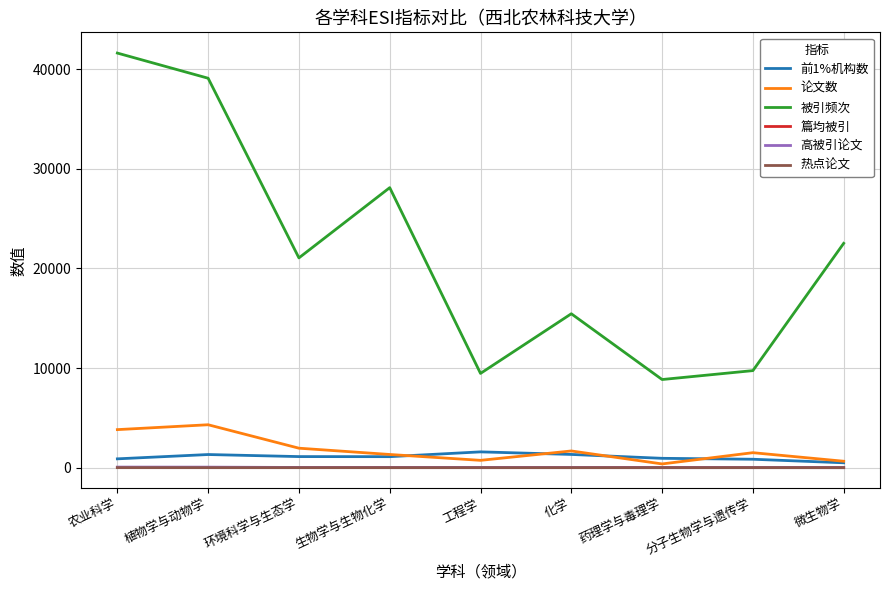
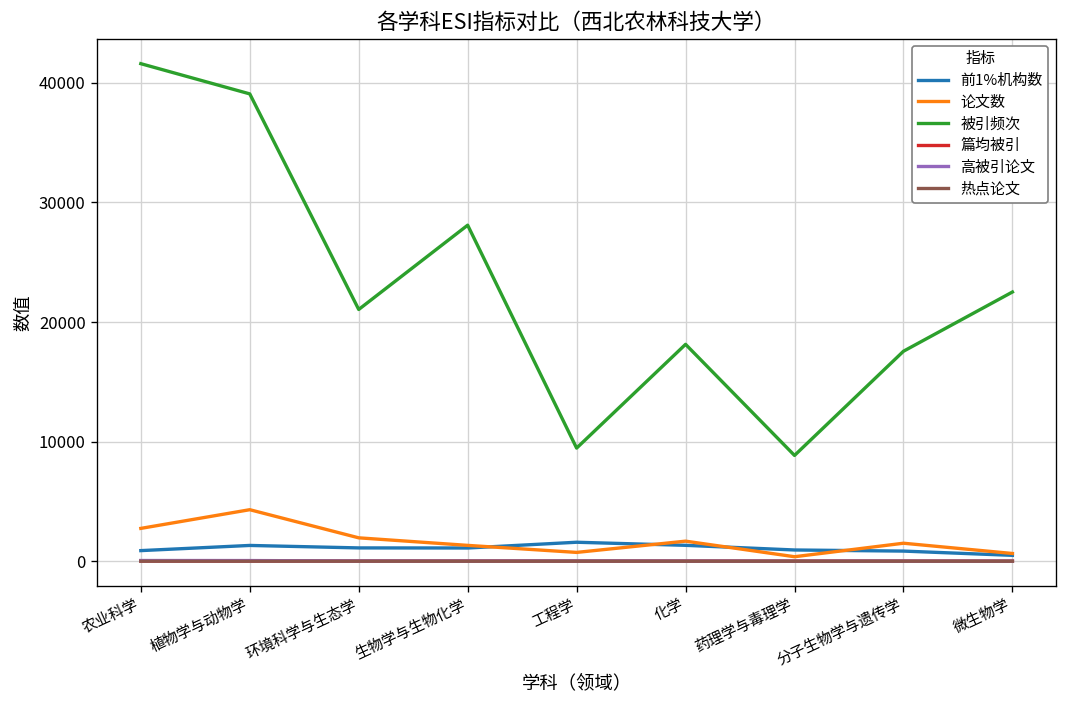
  {
    "前1%机构数": {
      "农业科学": 1000,
      "植物学与动物学": 1000,
      "环境科学与生态学": 1000,
      "工程学": 2000,
      "化学": 1000,
      "药理学与毒理学": 1000,
      "分子生物学与遗传学": 1000
    },
    "论文数": {
-     "农业科学": 4000,
+     "农业科学": 3000,
      "植物学与动物学": 4000,
      "环境科学与生态学": 2000,
      "工程学": 1000,
      "化学": 2000,
      "药理学与毒理学": 0,
      "分子生物学与遗传学": 2000
    },
    "被引频次": {
      "农业科学": 42000,
      "植物学与动物学": 39000,
      "环境科学与生态学": 21000,
      "生物学与生物化学": 28000,
      "工程学": 9000,
-     "化学": 15000,
+     "化学": 18000,
      "药理学与毒理学": 9000,
-     "分子生物学与遗传学": 10000,
+     "分子生物学与遗传学": 18000,
      "微生物学": 23000
    }
  }
